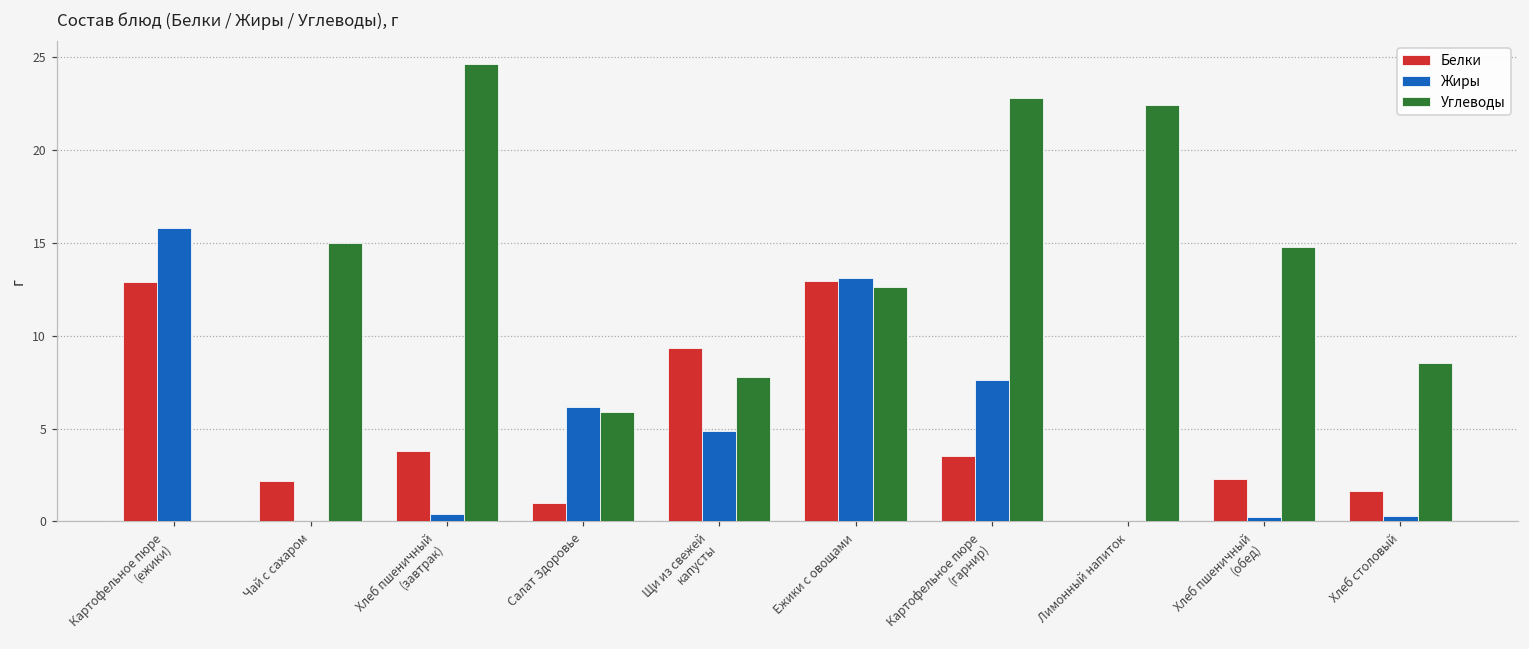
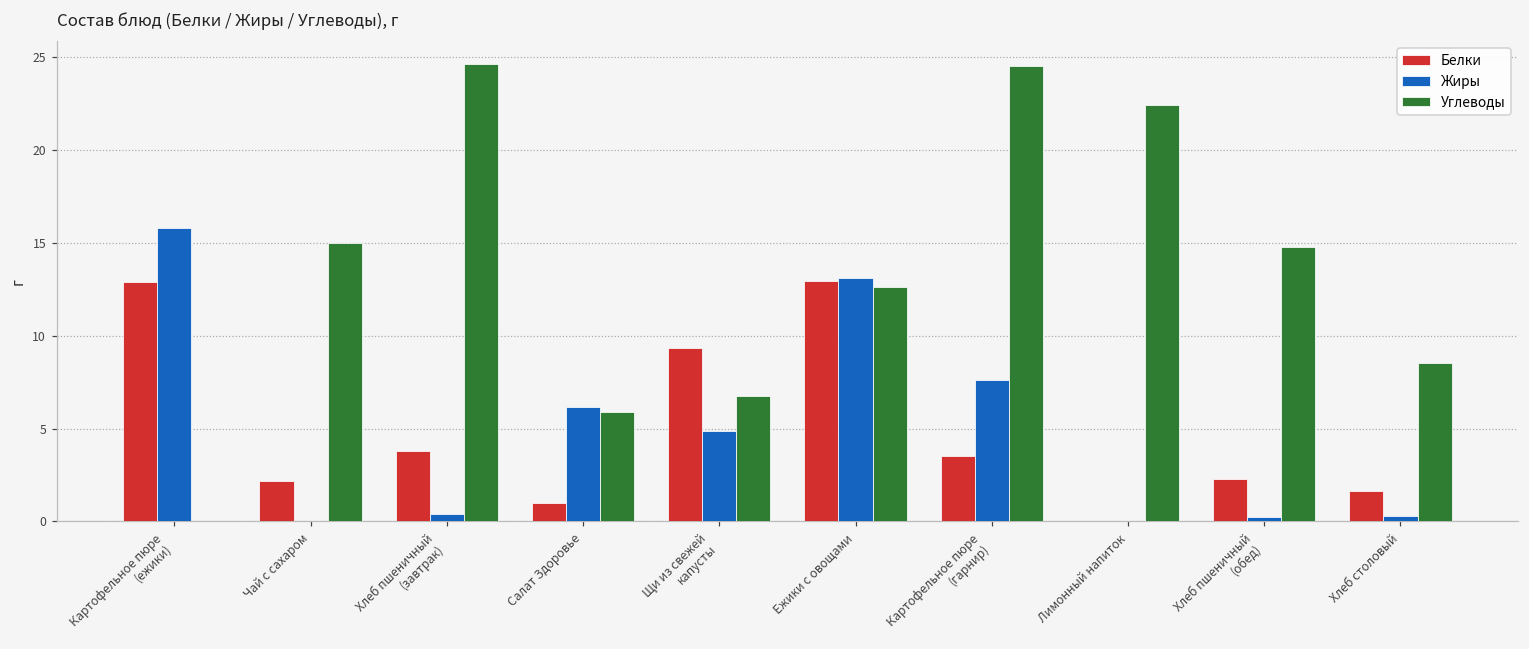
  {
    "Белки": {
      "Картофельное пюре (ежики)": 12.9,
      "Чай с сахаром": 2.2,
      "Хлеб пшеничный (завтрак)": 3.8,
      "Салат Здоровье": 1.0,
      "Щи из свежей капусты": 9.4,
      "Ежики с овощами": 13.0,
      "Картофельное пюре (гарнир)": 3.5,
      "Лимонный напиток": 0.0,
      "Хлеб пшеничный (обед)": 2.3,
      "Хлеб столовый": 1.7
    },
    "Жиры": {
      "Картофельное пюре (ежики)": 15.8,
      "Чай с сахаром": 0.0,
      "Хлеб пшеничный (завтрак)": 0.4,
      "Салат Здоровье": 6.2,
      "Щи из свежей капусты": 4.9,
      "Ежики с овощами": 13.1,
      "Картофельное пюре (гарнир)": 7.6,
      "Лимонный напиток": 0.0,
      "Хлеб пшеничный (обед)": 0.2,
      "Хлеб столовый": 0.3
    },
    "Углеводы": {
      "Картофельное пюре (ежики)": 0.0,
      "Чай с сахаром": 15.0,
      "Хлеб пшеничный (завтрак)": 24.6,
      "Салат Здоровье": 5.9,
-     "Щи из свежей капусты": 7.8,
+     "Щи из свежей капусты": 6.8,
      "Ежики с овощами": 12.6,
-     "Картофельное пюре (гарнир)": 22.8,
+     "Картофельное пюре (гарнир)": 24.5,
      "Лимонный напиток": 22.4,
      "Хлеб пшеничный (обед)": 14.8,
      "Хлеб столовый": 8.5
    }
  }
